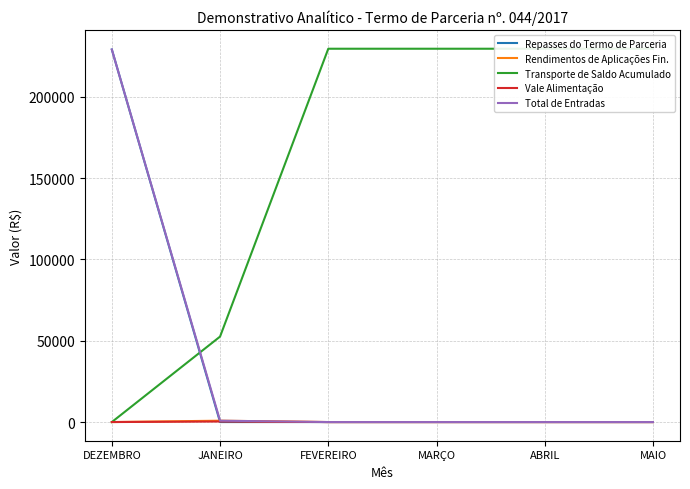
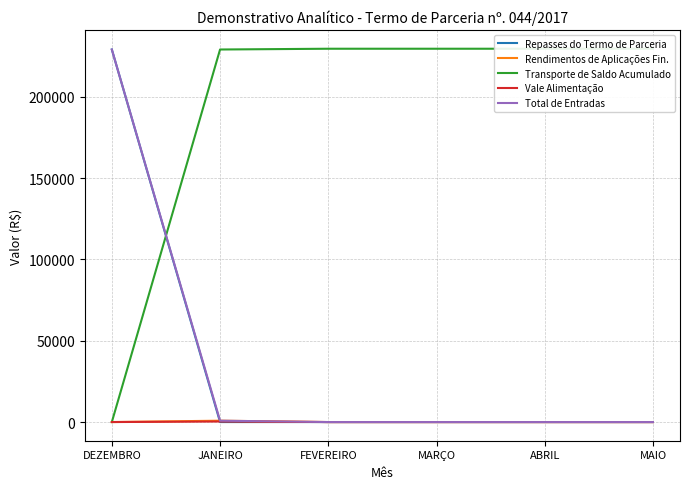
  {
    "Transporte de Saldo Acumulado": {
-     "JANEIRO": 53000,
+     "JANEIRO": 229000,
      "FEVEREIRO": 230000,
      "MARÇO": 230000
    }
  }
